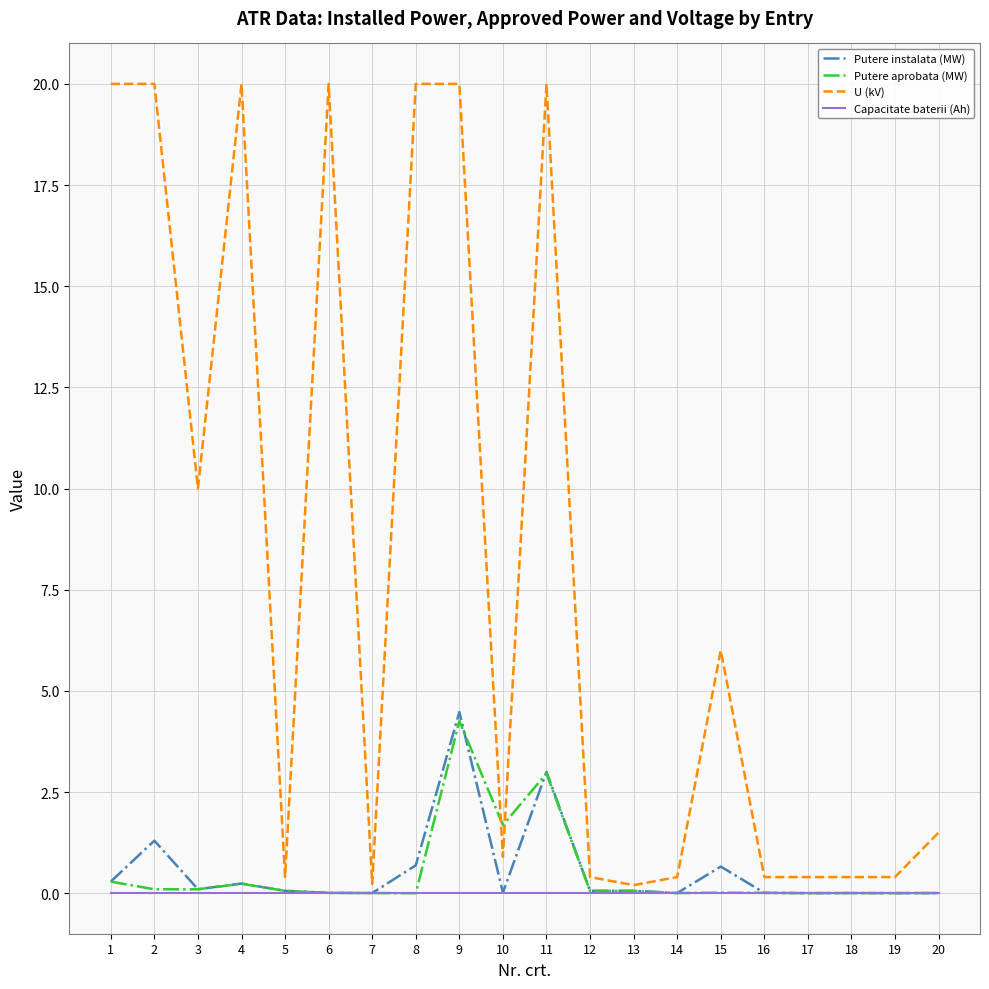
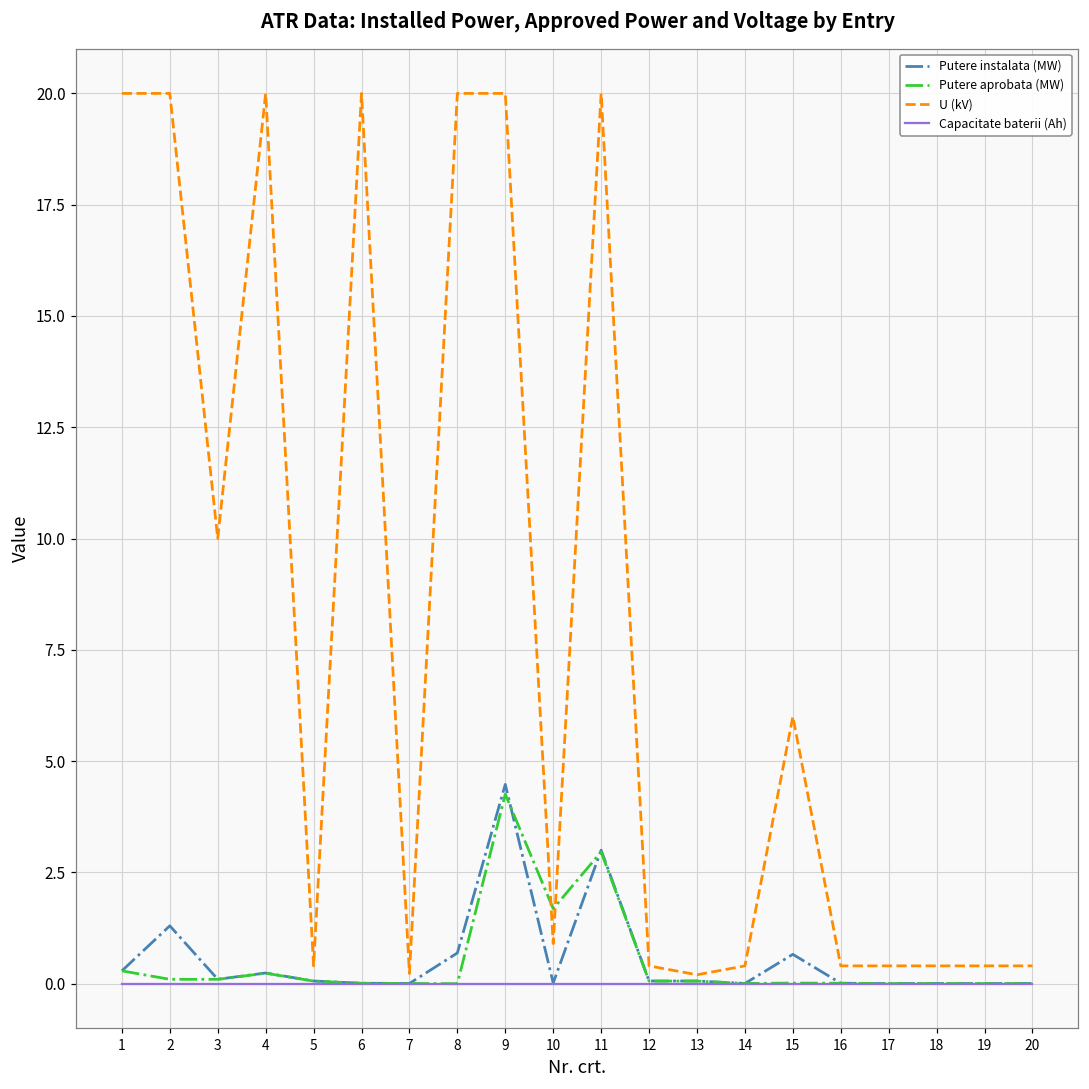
  {
    "Putere instalata (MW)": {
      "2": 1.3,
      "8": 0.7,
      "9": 4.5,
      "15": 0.7
    },
    "Putere aprobata (MW)": {
      "2": 0.1,
      "9": 4.3,
      "10": 1.7
    },
    "U (kV)": {
      "1": 20.0,
      "2": 20.0,
      "3": 10.0,
      "4": 20.0,
      "5": 0.4,
      "6": 20.0,
      "7": 0.2,
      "8": 20.0,
      "9": 20.0,
      "10": 0.9,
      "11": 20.0,
      "12": 0.4,
      "13": 0.2,
      "14": 0.4,
      "15": 6.0,
      "16": 0.4,
      "17": 0.4,
      "18": 0.4,
      "19": 0.4,
-     "20": 1.5
+     "20": 0.4
    },
    "Capacitate baterii (Ah)": {
      "1": 0.0,
      "2": 0.0,
      "3": 0.0,
      "4": 0.0,
      "9": 0.0,
      "11": 0.0
    }
  }
